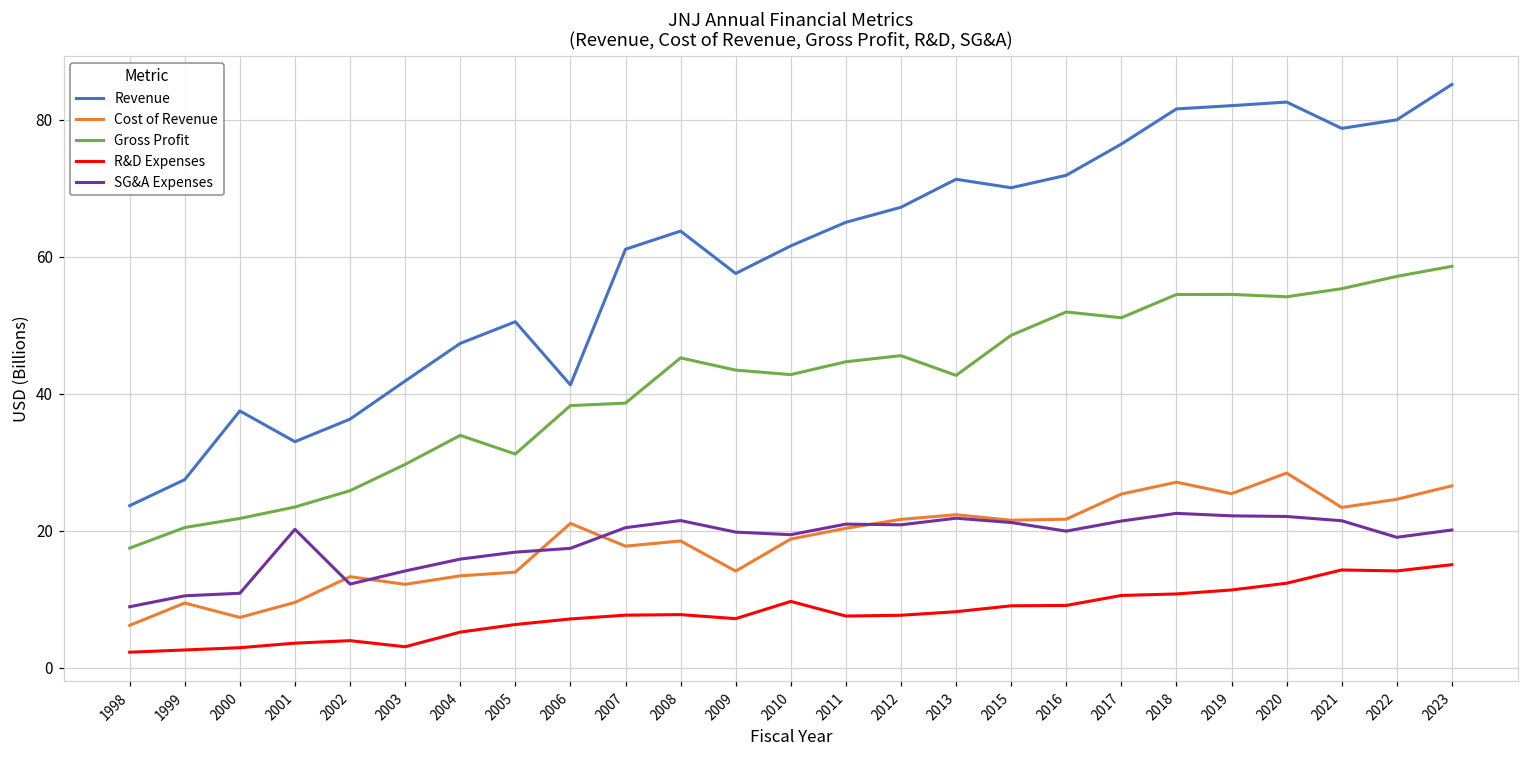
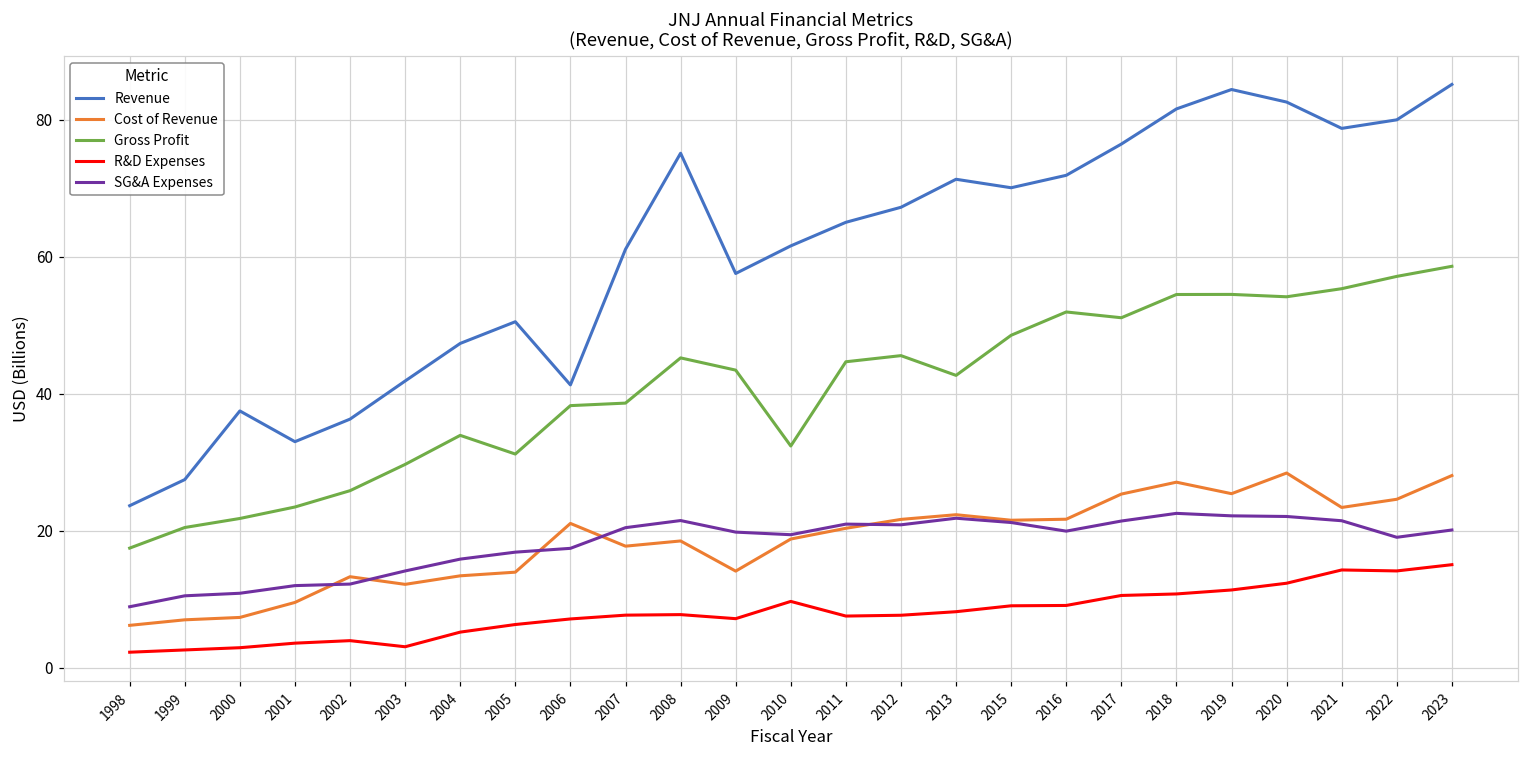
  {
    "Revenue": {
      "1998": 24,
      "1999": 27,
      "2000": 37,
      "2001": 33,
      "2002": 36,
      "2003": 42,
      "2004": 47,
      "2005": 51,
      "2006": 41,
      "2007": 61,
-     "2008": 64,
+     "2008": 75,
      "2009": 58,
      "2010": 62,
      "2011": 65,
      "2012": 67,
      "2013": 71,
      "2015": 70,
      "2016": 72,
      "2017": 76,
      "2018": 82,
-     "2019": 82,
+     "2019": 84,
      "2020": 83,
      "2021": 79,
      "2022": 80,
      "2023": 85
    },
    "Cost of Revenue": {
      "1998": 6,
-     "1999": 9,
+     "1999": 7,
      "2000": 7,
      "2001": 10,
      "2002": 13,
      "2003": 12,
      "2004": 13,
      "2005": 14,
      "2006": 21,
      "2007": 18,
      "2008": 19,
      "2009": 14,
      "2010": 19,
      "2011": 20,
      "2012": 22,
      "2013": 22,
      "2016": 22,
      "2017": 25,
      "2018": 27,
      "2019": 25,
      "2020": 28,
      "2021": 23,
      "2022": 25,
-     "2023": 27
+     "2023": 28
    },
    "Gross Profit": {
      "1998": 17,
      "1999": 20,
      "2000": 22,
      "2001": 23,
      "2002": 26,
      "2003": 30,
      "2004": 34,
      "2005": 31,
      "2006": 38,
      "2007": 39,
      "2008": 45,
      "2009": 43,
-     "2010": 43,
+     "2010": 32,
      "2011": 45,
      "2012": 46,
      "2013": 43,
      "2015": 49,
      "2016": 52,
      "2017": 51,
      "2018": 54,
      "2019": 55,
      "2020": 54,
      "2021": 55,
      "2022": 57,
      "2023": 59
    },
    "R&D Expenses": {
      "1998": 2,
      "1999": 3,
      "2000": 3,
      "2001": 4,
      "2002": 4,
      "2003": 3,
      "2004": 5,
      "2005": 6,
      "2006": 7,
      "2007": 8,
      "2008": 8,
      "2009": 7,
      "2010": 10,
      "2011": 8,
      "2012": 8,
      "2013": 8,
      "2015": 9,
      "2016": 9,
      "2017": 11,
      "2018": 11,
      "2019": 11,
      "2020": 12,
      "2021": 14,
      "2022": 14,
      "2023": 15
    },
    "SG&A Expenses": {
      "1998": 9,
      "1999": 11,
      "2000": 11,
-     "2001": 20,
+     "2001": 12,
      "2002": 12,
      "2003": 14,
      "2004": 16,
      "2005": 17,
      "2006": 17,
      "2007": 20,
      "2008": 21,
      "2009": 20,
      "2010": 19,
      "2011": 21,
      "2012": 21,
      "2013": 22,
      "2016": 20,
      "2017": 21,
      "2018": 23,
      "2019": 22,
      "2020": 22,
      "2021": 21,
      "2022": 19,
      "2023": 20
    }
  }
